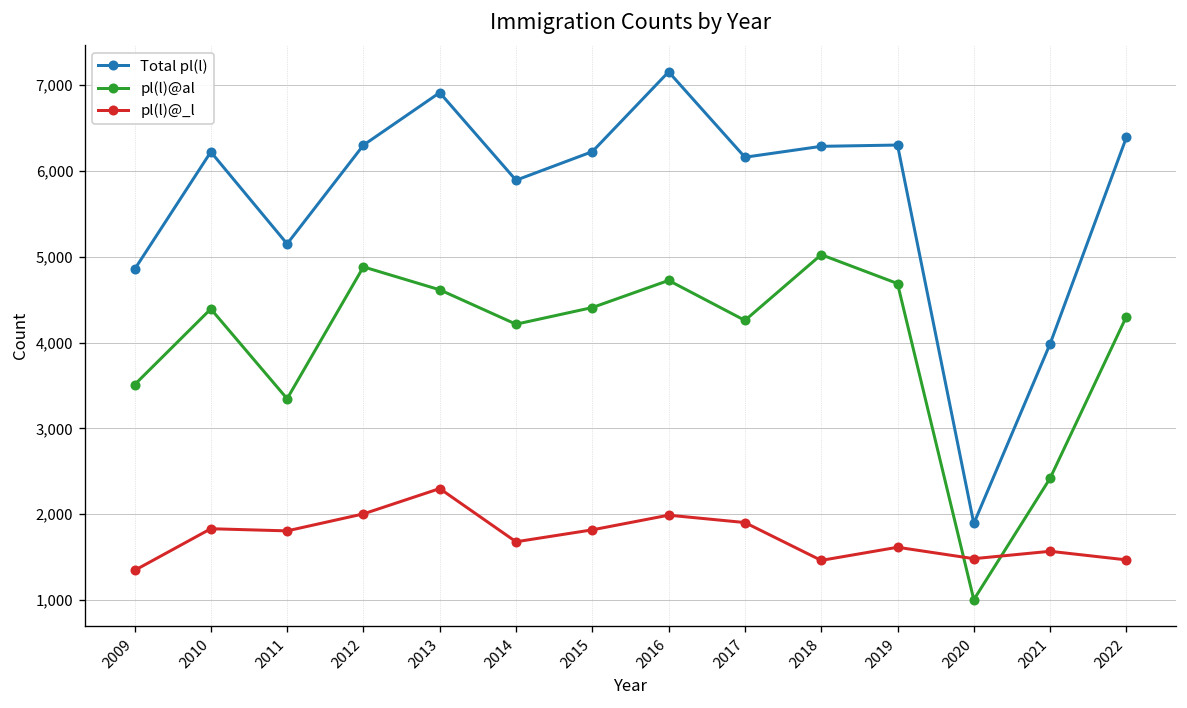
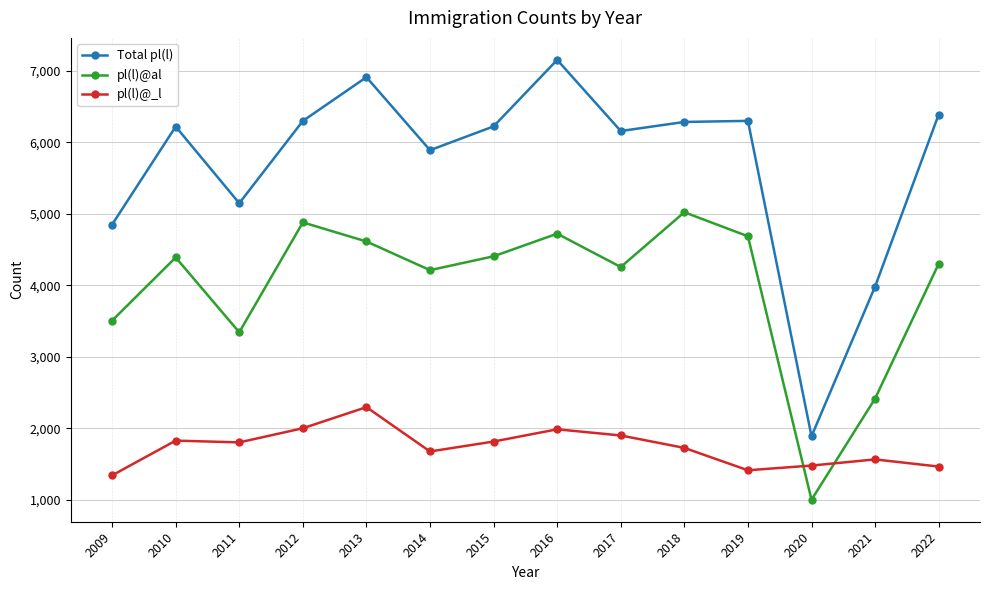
  {
    "Total pl(l)": {
      "2009": "4,900",
      "2010": "6,200",
      "2011": "5,200",
      "2012": "6,300",
      "2013": "6,900",
      "2014": "5,900",
      "2015": "6,200",
      "2016": "7,200",
      "2017": "6,200",
      "2018": "6,300",
      "2019": "6,300",
      "2020": "1,900",
      "2021": "4,000",
      "2022": "6,400"
    },
    "pl(l)@al": {
      "2009": "3,500",
      "2010": "4,400",
      "2011": "3,300",
      "2012": "4,900",
      "2013": "4,600",
      "2014": "4,200",
      "2015": "4,400",
      "2016": "4,700",
      "2017": "4,300",
      "2018": "5,000",
      "2019": "4,700",
      "2020": "1,000",
      "2021": "2,400",
      "2022": "4,300"
    },
    "pl(l)@_l": {
      "2009": "1,300",
      "2010": "1,800",
      "2011": "1,800",
      "2012": "2,000",
      "2013": "2,300",
      "2014": "1,700",
      "2015": "1,800",
      "2016": "2,000",
      "2017": "1,900",
-     "2018": "1,500",
-     "2019": "1,600",
+     "2018": "1,700",
+     "2019": "1,400",
      "2020": "1,500",
      "2021": "1,600",
      "2022": "1,500"
    }
  }
